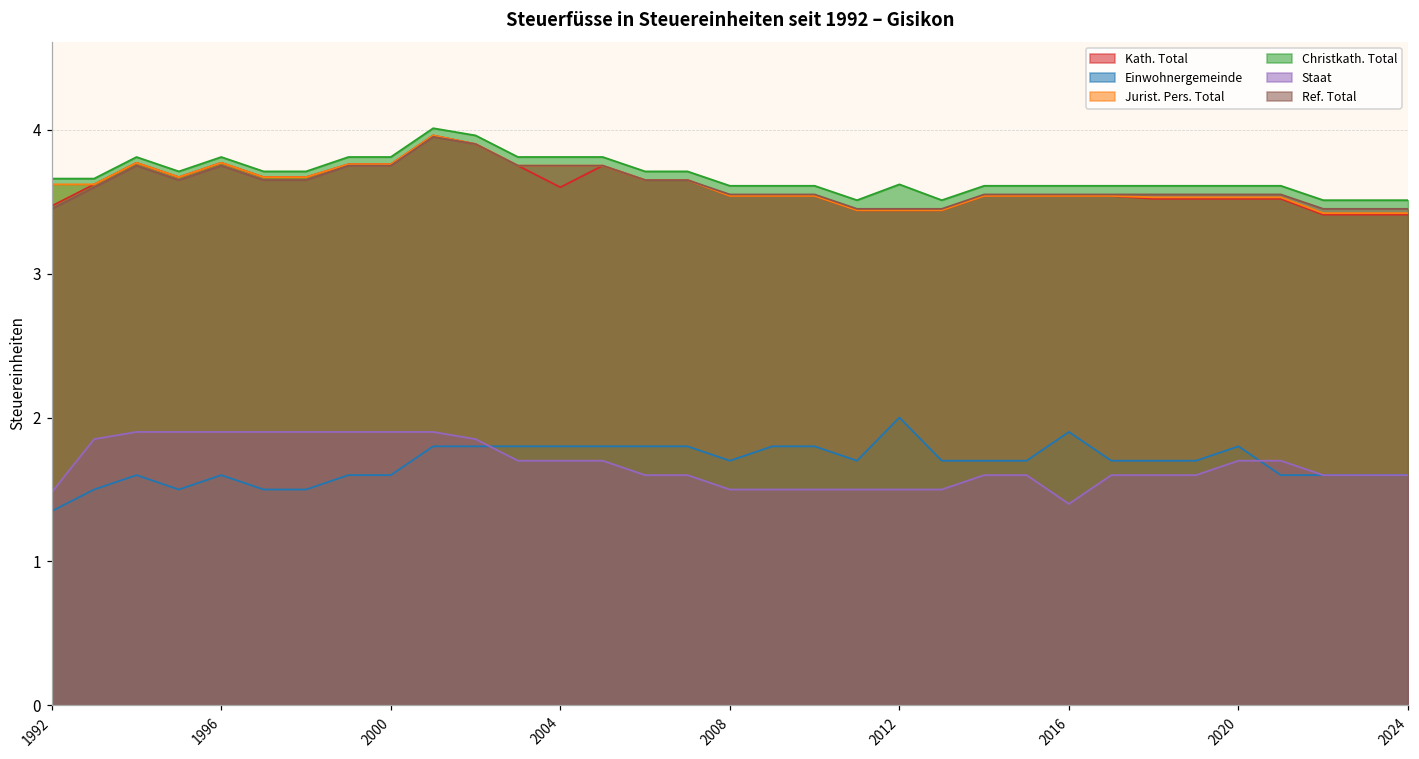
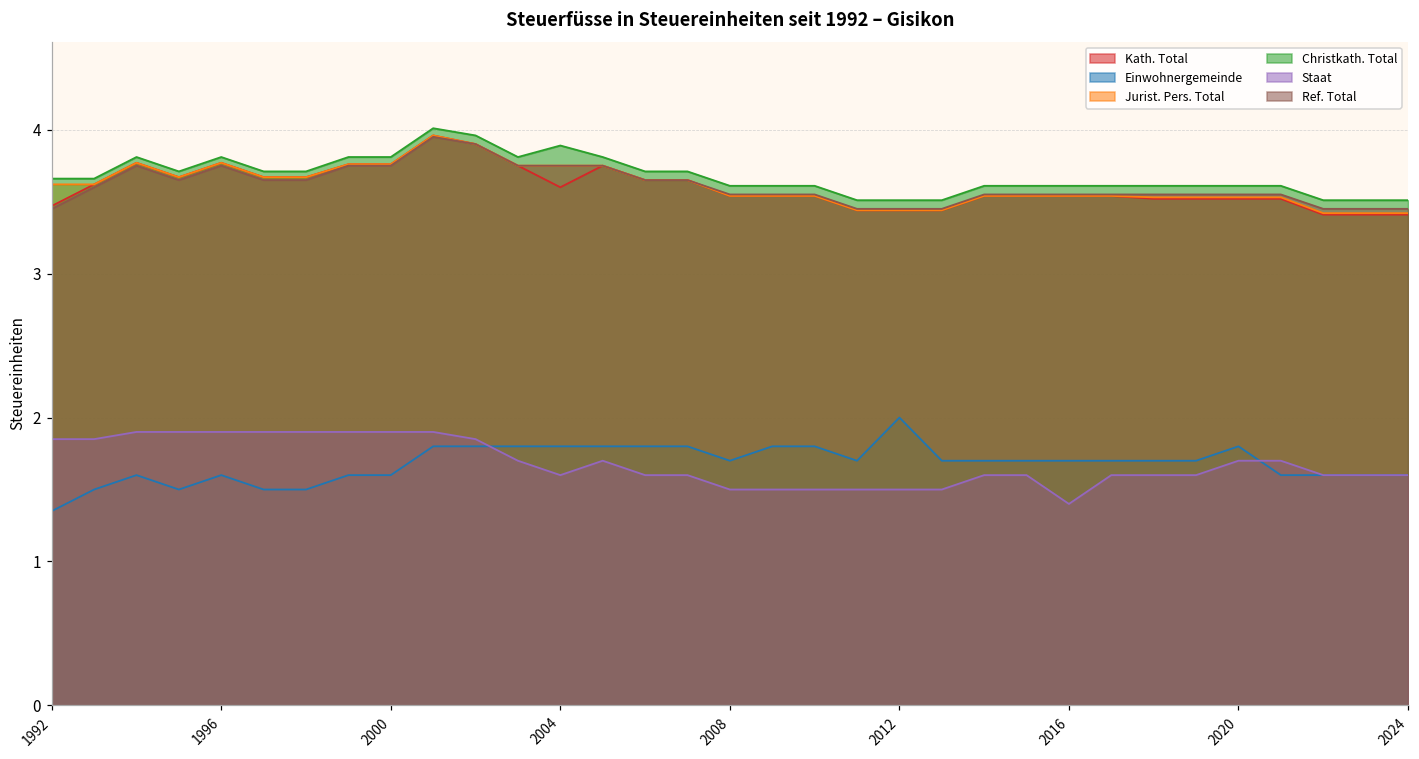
  {
    "Kath. Total": {
      "1992": 3.47,
      "2004": 3.60
    },
    "Einwohnergemeinde": {
      "1992": 1.35,
      "1996": 1.6,
      "2000": 1.6,
      "2004": 1.8,
      "2008": 1.7,
      "2012": 2.0,
-     "2016": 1.9,
+     "2016": 1.7,
      "2020": 1.8
    },
    "Jurist. Pers. Total": {
      "1992": 3.62
    },
    "Christkath. Total": {
      "1992": 3.66,
      "1996": 3.81,
      "2000": 3.81,
-     "2004": 3.81,
+     "2004": 3.89,
      "2008": 3.61,
-     "2012": 3.62,
+     "2012": 3.51,
      "2016": 3.61,
      "2020": 3.61,
      "2024": 3.51
    },
    "Staat": {
-     "1992": 1.48,
+     "1992": 1.85,
      "1996": 1.90,
      "2000": 1.90,
-     "2004": 1.7,
+     "2004": 1.6,
      "2008": 1.50,
      "2012": 1.50,
      "2016": 1.40,
      "2020": 1.70
    },
    "Ref. Total": {
      "1992": 3.45,
      "1996": 3.75,
      "2020": 3.55,
      "2024": 3.45
    }
  }
